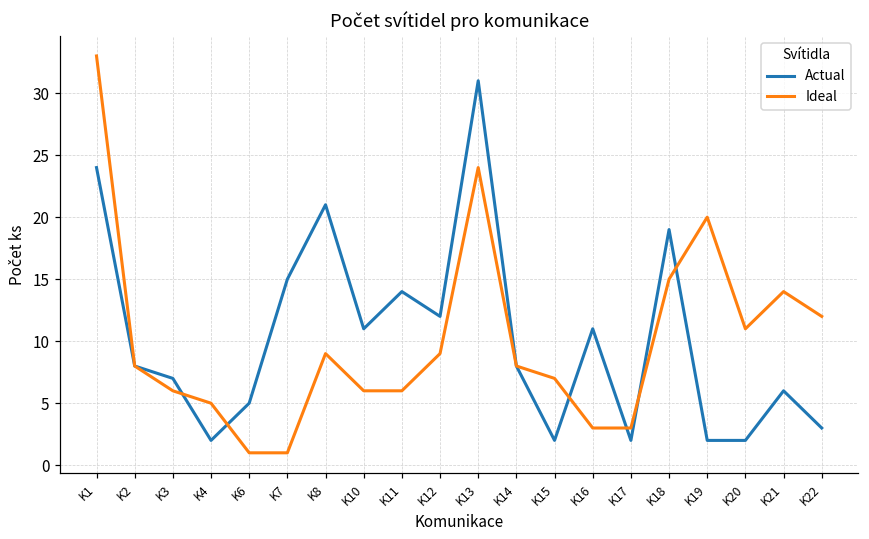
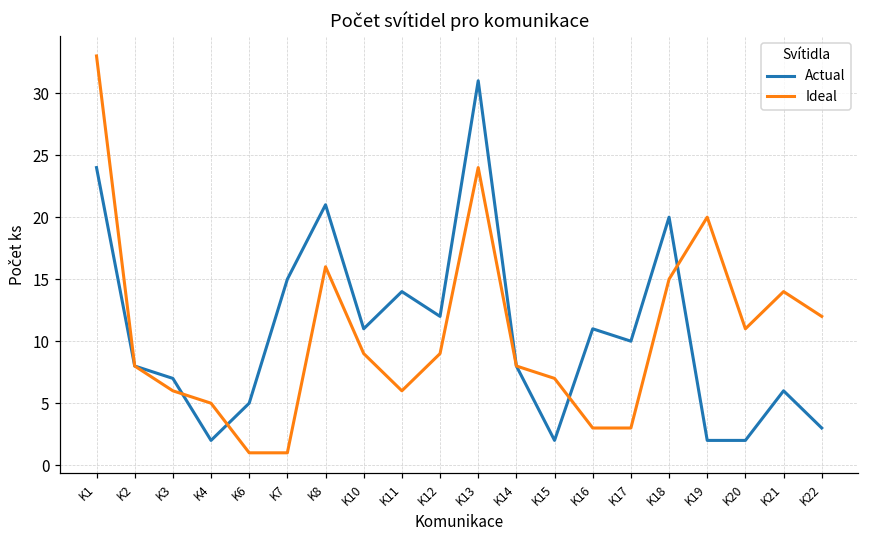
  {
    "Actual": {
      "K1": 24,
      "K3": 7,
      "K4": 2,
      "K6": 5,
      "K7": 15,
      "K8": 21,
      "K10": 11,
      "K11": 14,
      "K12": 12,
      "K13": 31,
      "K15": 2,
      "K16": 11,
-     "K17": 2,
-     "K18": 19,
+     "K17": 10,
+     "K18": 20,
      "K19": 2,
      "K20": 2,
      "K21": 6,
      "K22": 3
    },
    "Ideal": {
      "K1": 33,
      "K3": 6,
      "K4": 5,
      "K6": 1,
      "K7": 1,
-     "K8": 9,
-     "K10": 6,
+     "K8": 16,
+     "K10": 9,
      "K11": 6,
      "K12": 9,
      "K13": 24,
      "K15": 7,
      "K16": 3,
      "K17": 3,
      "K18": 15,
      "K19": 20,
      "K20": 11,
      "K21": 14,
      "K22": 12
    }
  }
